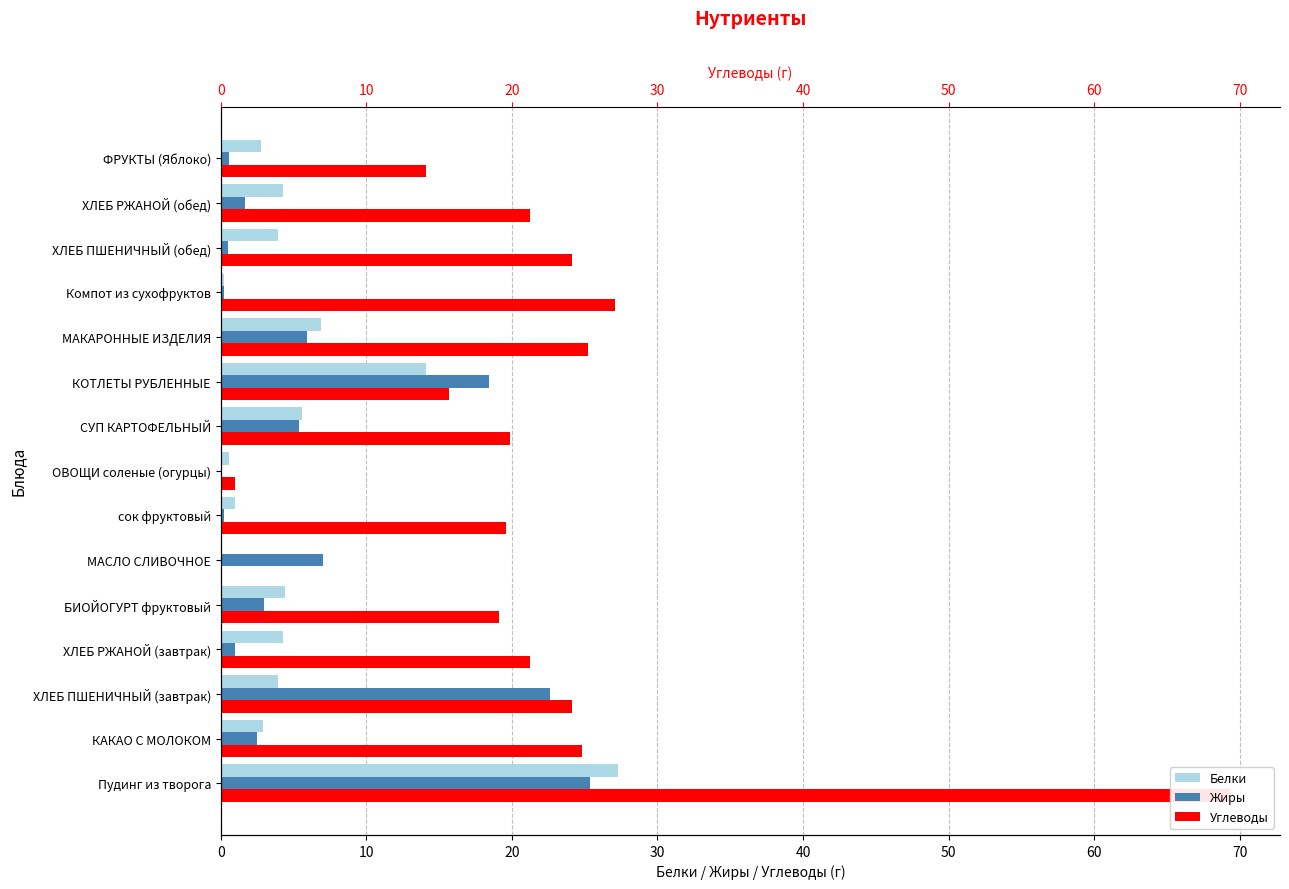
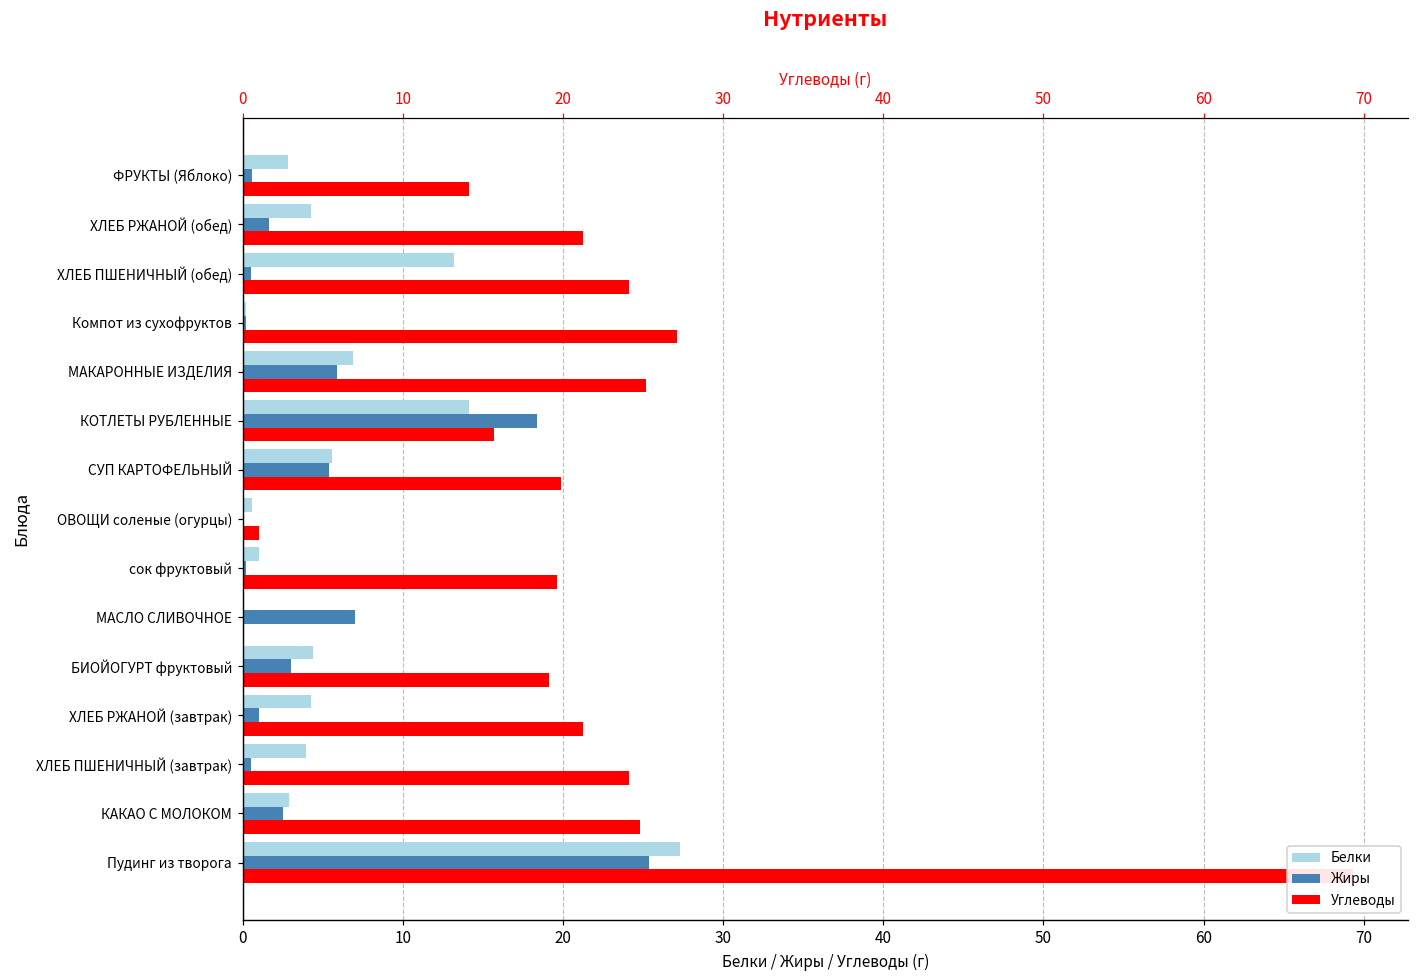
  {
    "Белки": {
      "ФРУКТЫ (Яблоко)": 2.8,
      "ХЛЕБ РЖАНОЙ (обед)": 4.3,
-     "ХЛЕБ ПШЕНИЧНЫЙ (обед)": 4.0,
+     "ХЛЕБ ПШЕНИЧНЫЙ (обед)": 13.2,
      "Компот из сухофруктов": 0.2,
      "МАКАРОННЫЕ ИЗДЕЛИЯ": 6.9,
      "КОТЛЕТЫ РУБЛЕННЫЕ": 14.1,
      "СУП КАРТОФЕЛЬНЫЙ": 5.6,
      "ОВОЩИ соленые (огурцы)": 0.6,
      "сок фруктовый": 1.0,
      "МАСЛО СЛИВОЧНОЕ": 0.0,
      "БИОЙОГУРТ фруктовый": 4.4,
      "ХЛЕБ РЖАНОЙ (завтрак)": 4.3,
      "ХЛЕБ ПШЕНИЧНЫЙ (завтрак)": 4.0,
      "КАКАО С МОЛОКОМ": 2.9,
      "Пудинг из творога": 27.3
    },
    "Жиры": {
      "ФРУКТЫ (Яблоко)": 0.6,
      "ХЛЕБ РЖАНОЙ (обед)": 1.7,
      "ХЛЕБ ПШЕНИЧНЫЙ (обед)": 0.5,
      "Компот из сухофруктов": 0.2,
      "МАКАРОННЫЕ ИЗДЕЛИЯ": 5.9,
      "КОТЛЕТЫ РУБЛЕННЫЕ": 18.4,
      "СУП КАРТОФЕЛЬНЫЙ": 5.4,
      "сок фруктовый": 0.2,
      "МАСЛО СЛИВОЧНОЕ": 7.0,
      "БИОЙОГУРТ фруктовый": 3.0,
      "ХЛЕБ РЖАНОЙ (завтрак)": 1.0,
-     "ХЛЕБ ПШЕНИЧНЫЙ (завтрак)": 22.6,
+     "ХЛЕБ ПШЕНИЧНЫЙ (завтрак)": 0.5,
      "КАКАО С МОЛОКОМ": 2.5,
      "Пудинг из творога": 25.4
    },
    "Углеводы": {
      "ФРУКТЫ (Яблоко)": 14.1,
      "ХЛЕБ РЖАНОЙ (обед)": 21.3,
      "ХЛЕБ ПШЕНИЧНЫЙ (обед)": 24.2,
      "Компот из сухофруктов": 27.1,
      "МАКАРОННЫЕ ИЗДЕЛИЯ": 25.2,
      "КОТЛЕТЫ РУБЛЕННЫЕ": 15.7,
      "СУП КАРТОФЕЛЬНЫЙ": 19.9,
      "ОВОЩИ соленые (огурцы)": 1.0,
      "сок фруктовый": 19.6,
      "МАСЛО СЛИВОЧНОЕ": 0.0,
      "БИОЙОГУРТ фруктовый": 19.1,
      "ХЛЕБ РЖАНОЙ (завтрак)": 21.3,
      "ХЛЕБ ПШЕНИЧНЫЙ (завтрак)": 24.2,
      "КАКАО С МОЛОКОМ": 24.8
    }
  }
